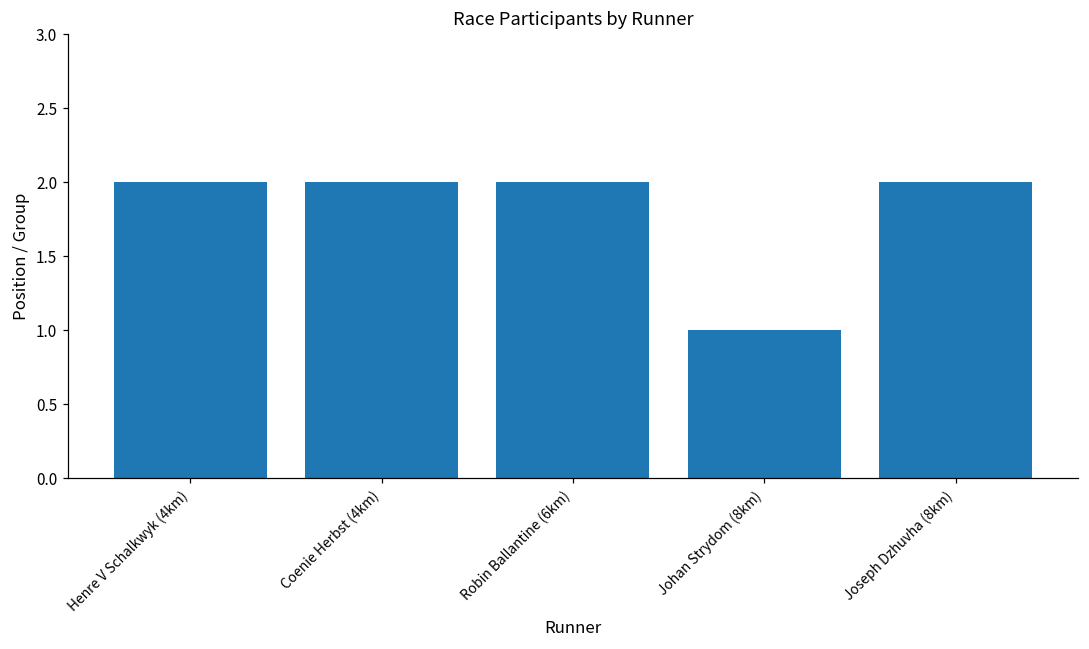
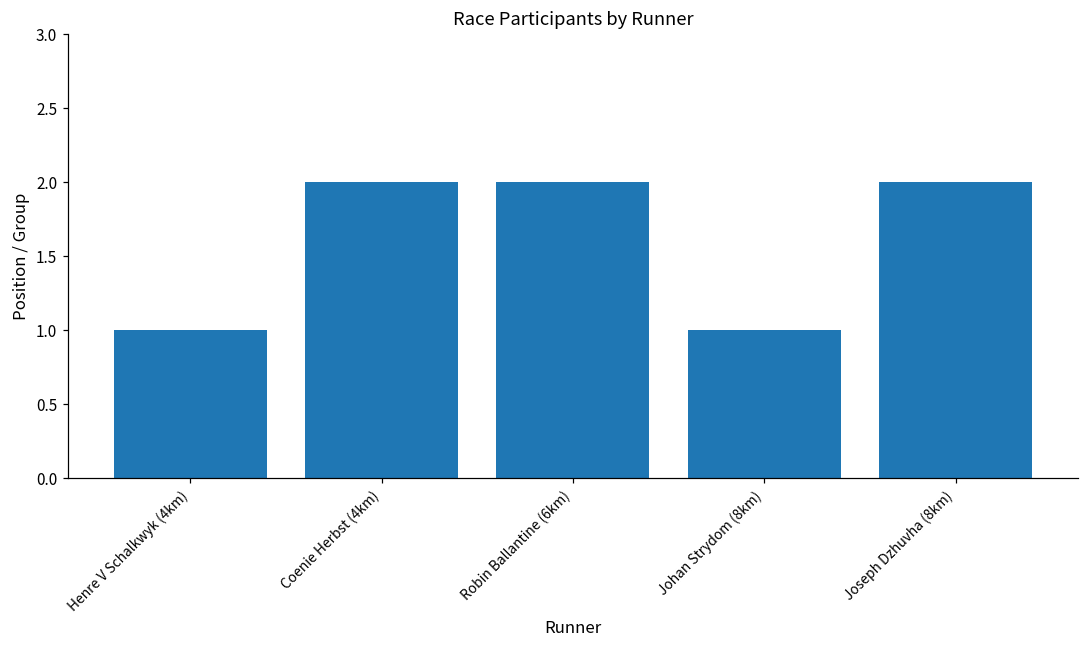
  {
-   "Henre V Schalkwyk (4km)": 2,
+   "Henre V Schalkwyk (4km)": 1,
    "Coenie Herbst (4km)": 2,
    "Robin Ballantine (6km)": 2,
    "Johan Strydom (8km)": 1,
    "Joseph Dzhuvha (8km)": 2
  }
